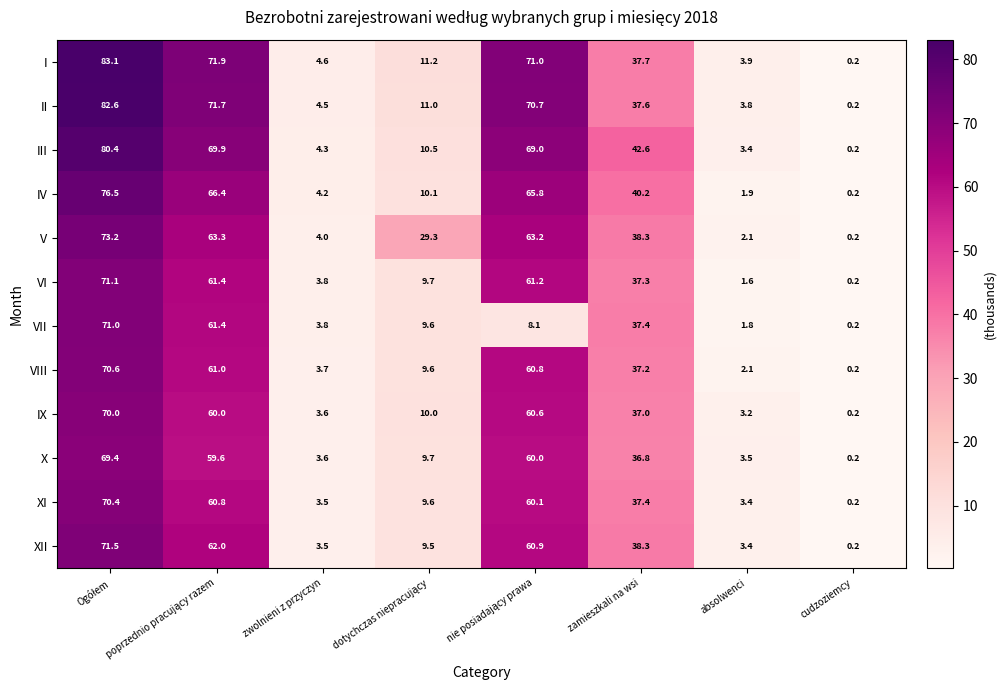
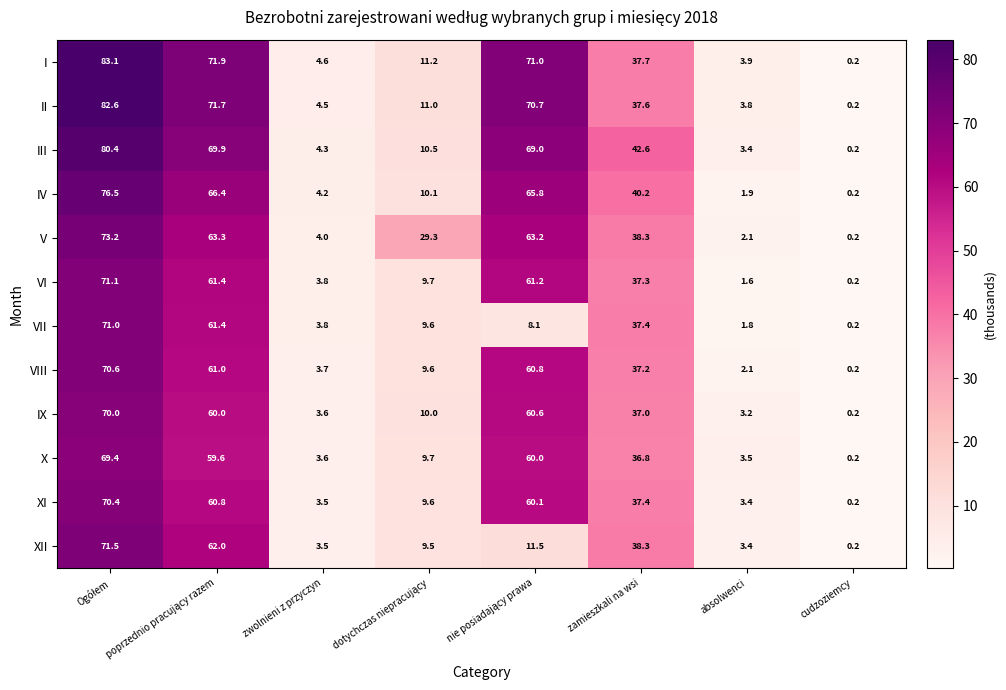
  {
    "I": {
      "Ogółem": 83.1,
      "poprzednio pracujący razem": 71.9,
      "zwolnieni z przyczyn": 4.6,
      "dotychczas niepracujący": 11.2,
      "nie posiadający prawa": 71.0,
      "zamieszkali na wsi": 37.7,
      "absolwenci": 3.9,
      "cudzoziemcy": 0.2
    },
    "II": {
      "Ogółem": 82.6,
      "poprzednio pracujący razem": 71.7,
      "zwolnieni z przyczyn": 4.5,
      "dotychczas niepracujący": 11.0,
      "nie posiadający prawa": 70.7,
      "zamieszkali na wsi": 37.6,
      "absolwenci": 3.8,
      "cudzoziemcy": 0.2
    },
    "III": {
      "Ogółem": 80.4,
      "poprzednio pracujący razem": 69.9,
      "zwolnieni z przyczyn": 4.3,
      "dotychczas niepracujący": 10.5,
      "nie posiadający prawa": 69.0,
      "zamieszkali na wsi": 42.6,
      "absolwenci": 3.4,
      "cudzoziemcy": 0.2
    },
    "IV": {
      "Ogółem": 76.5,
      "poprzednio pracujący razem": 66.4,
      "zwolnieni z przyczyn": 4.2,
      "dotychczas niepracujący": 10.1,
      "nie posiadający prawa": 65.8,
      "zamieszkali na wsi": 40.2,
      "absolwenci": 1.9,
      "cudzoziemcy": 0.2
    },
    "V": {
      "Ogółem": 73.2,
      "poprzednio pracujący razem": 63.3,
      "zwolnieni z przyczyn": 4.0,
      "dotychczas niepracujący": 29.3,
      "nie posiadający prawa": 63.2,
      "zamieszkali na wsi": 38.3,
      "absolwenci": 2.1,
      "cudzoziemcy": 0.2
    },
    "VI": {
      "Ogółem": 71.1,
      "poprzednio pracujący razem": 61.4,
      "zwolnieni z przyczyn": 3.8,
      "dotychczas niepracujący": 9.7,
      "nie posiadający prawa": 61.2,
      "zamieszkali na wsi": 37.3,
      "absolwenci": 1.6,
      "cudzoziemcy": 0.2
    },
    "VII": {
      "Ogółem": 71.0,
      "poprzednio pracujący razem": 61.4,
      "zwolnieni z przyczyn": 3.8,
      "dotychczas niepracujący": 9.6,
      "nie posiadający prawa": 8.1,
      "zamieszkali na wsi": 37.4,
      "absolwenci": 1.8,
      "cudzoziemcy": 0.2
    },
    "VIII": {
      "Ogółem": 70.6,
      "poprzednio pracujący razem": 61.0,
      "zwolnieni z przyczyn": 3.7,
      "dotychczas niepracujący": 9.6,
      "nie posiadający prawa": 60.8,
      "zamieszkali na wsi": 37.2,
      "absolwenci": 2.1,
      "cudzoziemcy": 0.2
    },
    "IX": {
      "Ogółem": 70.0,
      "poprzednio pracujący razem": 60.0,
      "zwolnieni z przyczyn": 3.6,
      "dotychczas niepracujący": 10.0,
      "nie posiadający prawa": 60.6,
      "zamieszkali na wsi": 37.0,
      "absolwenci": 3.2,
      "cudzoziemcy": 0.2
    },
    "X": {
      "Ogółem": 69.4,
      "poprzednio pracujący razem": 59.6,
      "zwolnieni z przyczyn": 3.6,
      "dotychczas niepracujący": 9.7,
      "nie posiadający prawa": 60.0,
      "zamieszkali na wsi": 36.8,
      "absolwenci": 3.5,
      "cudzoziemcy": 0.2
    },
    "XI": {
      "Ogółem": 70.4,
      "poprzednio pracujący razem": 60.8,
      "zwolnieni z przyczyn": 3.5,
      "dotychczas niepracujący": 9.6,
      "nie posiadający prawa": 60.1,
      "zamieszkali na wsi": 37.4,
      "absolwenci": 3.4,
      "cudzoziemcy": 0.2
    },
    "XII": {
      "Ogółem": 71.5,
      "poprzednio pracujący razem": 62.0,
      "zwolnieni z przyczyn": 3.5,
      "dotychczas niepracujący": 9.5,
-     "nie posiadający prawa": 60.9,
+     "nie posiadający prawa": 11.5,
      "zamieszkali na wsi": 38.3,
      "absolwenci": 3.4,
      "cudzoziemcy": 0.2
    }
  }
